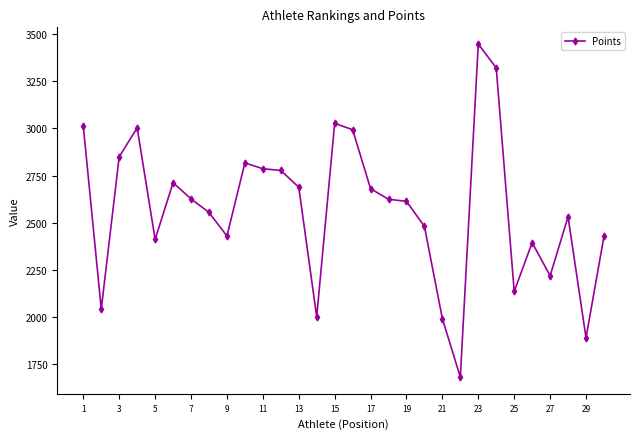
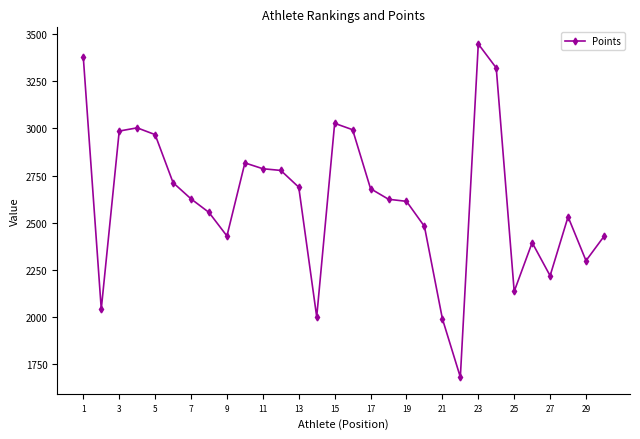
  {
-   "1": 3010,
-   "3": 2850,
-   "5": 2410,
+   "1": 3380,
+   "3": 2990,
+   "5": 2970,
    "7": 2630,
    "9": 2430,
    "11": 2790,
    "13": 2690,
    "15": 3030,
    "17": 2680,
    "19": 2610,
    "21": 1990,
    "23": 3450,
    "25": 2140,
    "27": 2220,
-   "29": 1890
+   "29": 2300
  }
